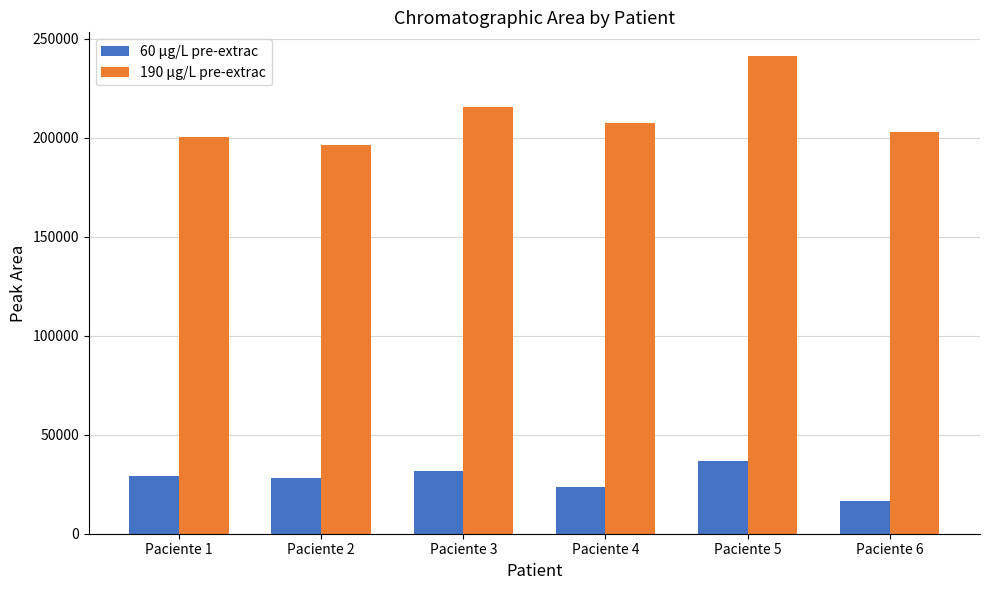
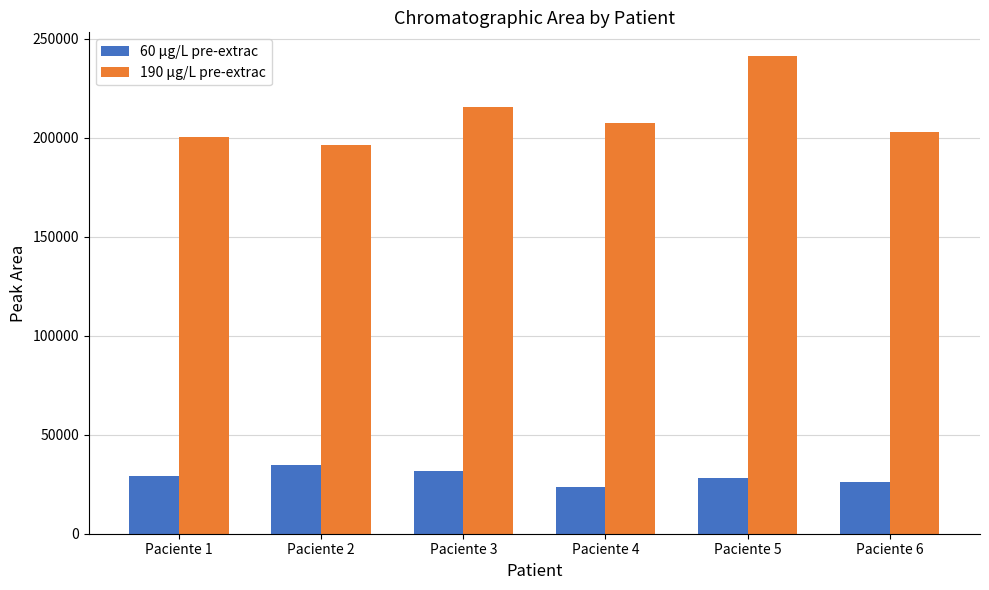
  {
    "60 µg/L pre-extrac": {
      "Paciente 1": 29000,
-     "Paciente 2": 28000,
+     "Paciente 2": 35000,
      "Paciente 3": 32000,
      "Paciente 4": 23000,
-     "Paciente 5": 37000,
-     "Paciente 6": 16000
+     "Paciente 5": 28000,
+     "Paciente 6": 26000
    },
    "190 µg/L pre-extrac": {
      "Paciente 1": 201000,
      "Paciente 2": 197000,
      "Paciente 3": 216000,
      "Paciente 4": 208000,
      "Paciente 5": 241000,
      "Paciente 6": 203000
    }
  }
